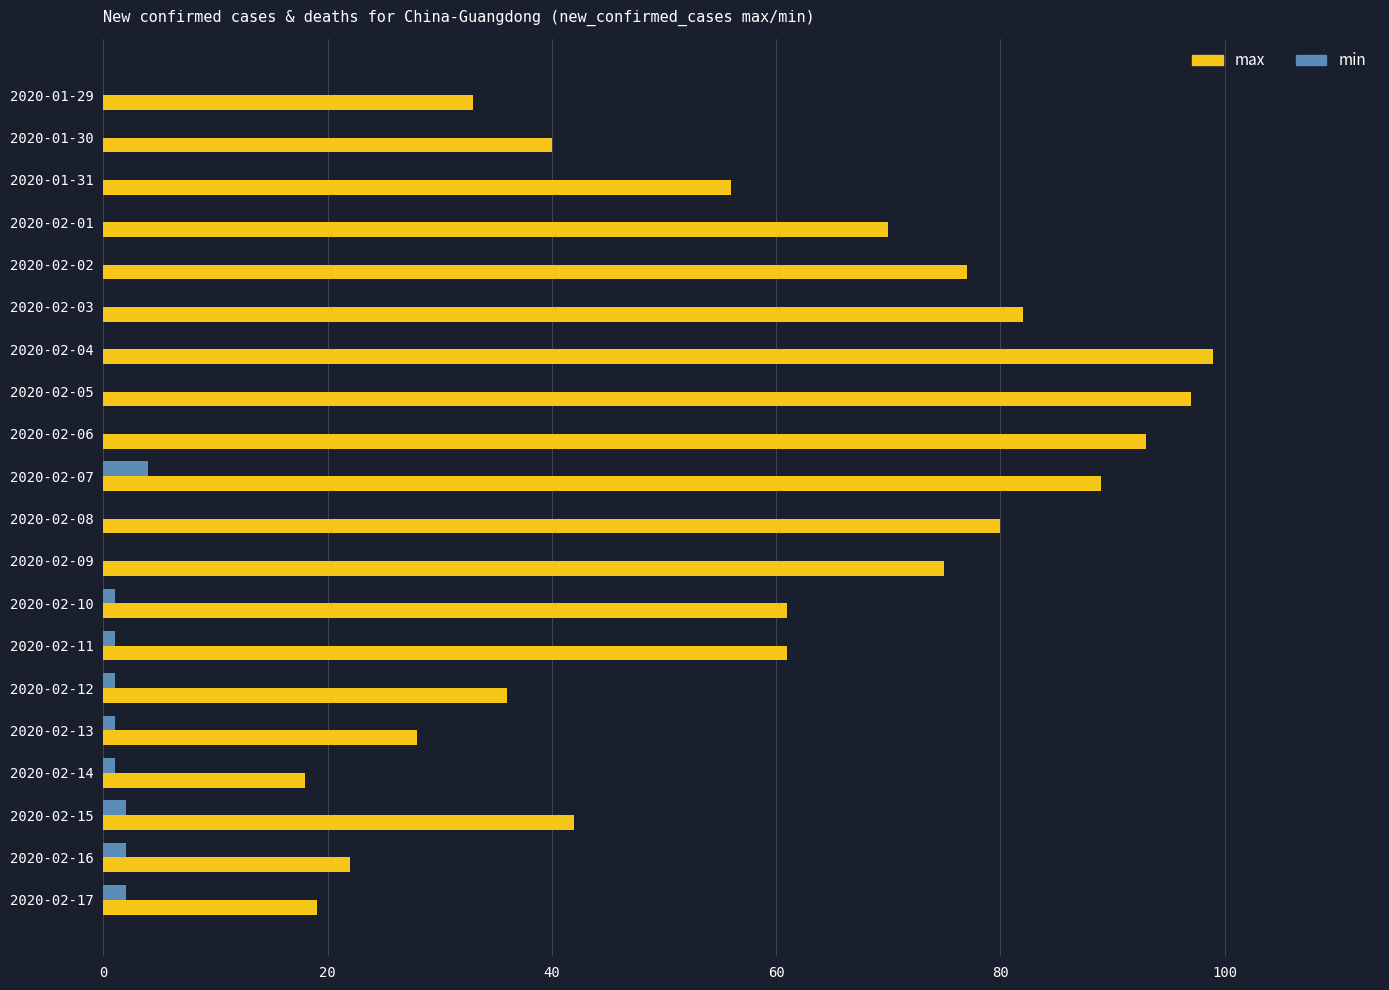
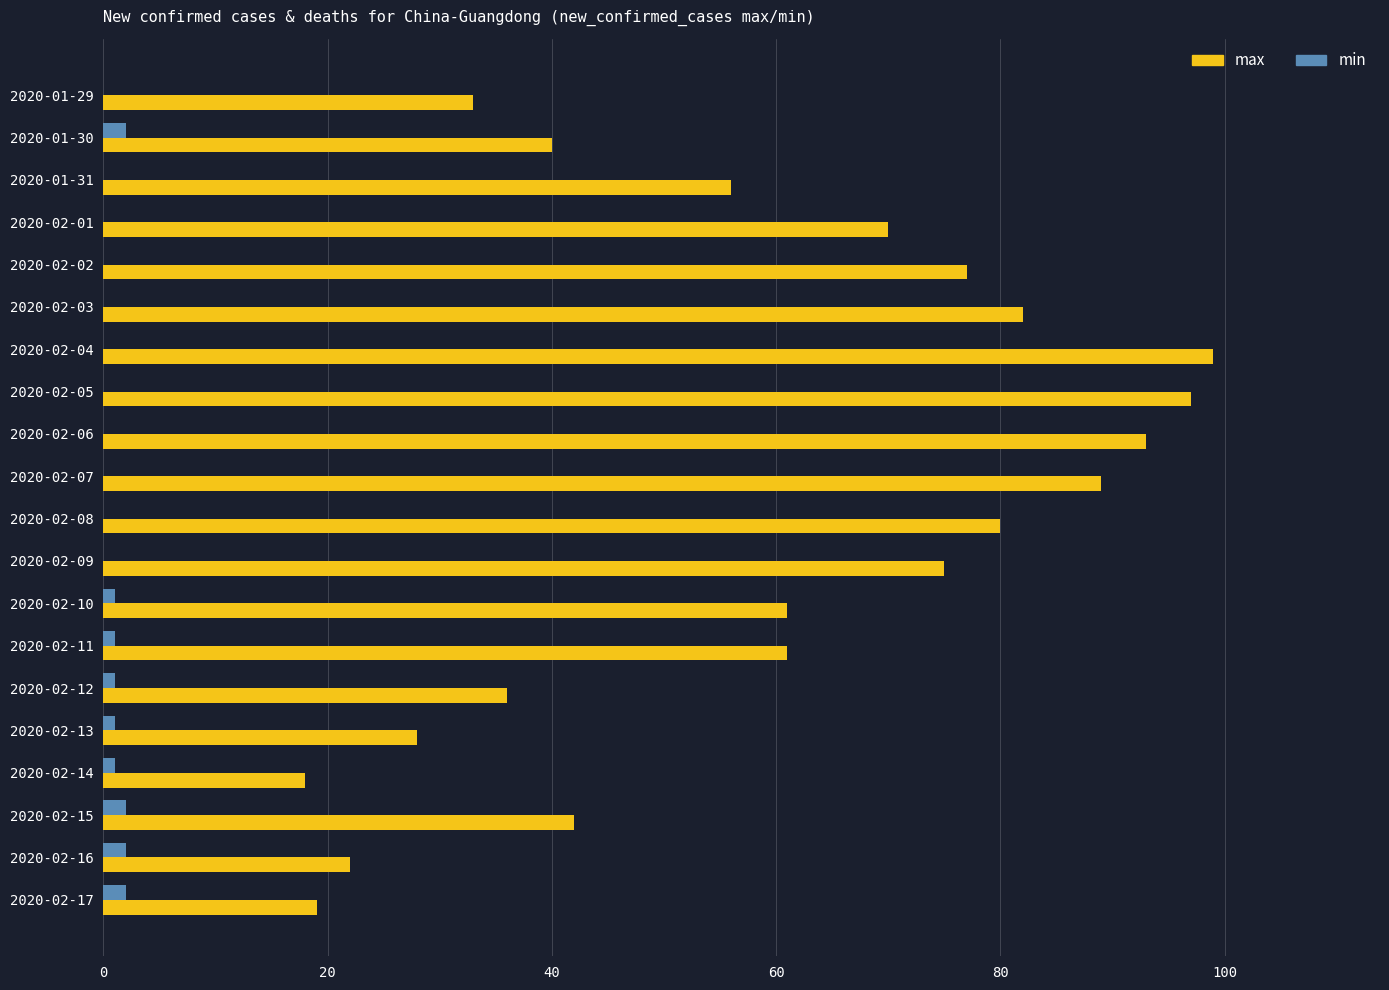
  {
    "max": {
      "2020-01-29": 33,
      "2020-01-30": 40,
      "2020-01-31": 56,
      "2020-02-01": 70,
      "2020-02-02": 77,
      "2020-02-03": 82,
      "2020-02-04": 99,
      "2020-02-05": 97,
      "2020-02-06": 93,
      "2020-02-07": 89,
      "2020-02-08": 80,
      "2020-02-09": 75,
      "2020-02-10": 61,
      "2020-02-11": 61,
      "2020-02-12": 36,
      "2020-02-13": 28,
      "2020-02-14": 18,
      "2020-02-15": 42,
      "2020-02-16": 22,
      "2020-02-17": 19
    },
    "min": {
      "2020-01-29": 0,
-     "2020-01-30": 0,
+     "2020-01-30": 2,
      "2020-01-31": 0,
      "2020-02-01": 0,
      "2020-02-02": 0,
      "2020-02-03": 0,
      "2020-02-04": 0,
      "2020-02-05": 0,
      "2020-02-06": 0,
-     "2020-02-07": 4,
+     "2020-02-07": 0,
      "2020-02-08": 0,
      "2020-02-09": 0,
      "2020-02-10": 1,
      "2020-02-11": 1,
      "2020-02-12": 1,
      "2020-02-13": 1,
      "2020-02-14": 1,
      "2020-02-15": 2,
      "2020-02-16": 2,
      "2020-02-17": 2
    }
  }
